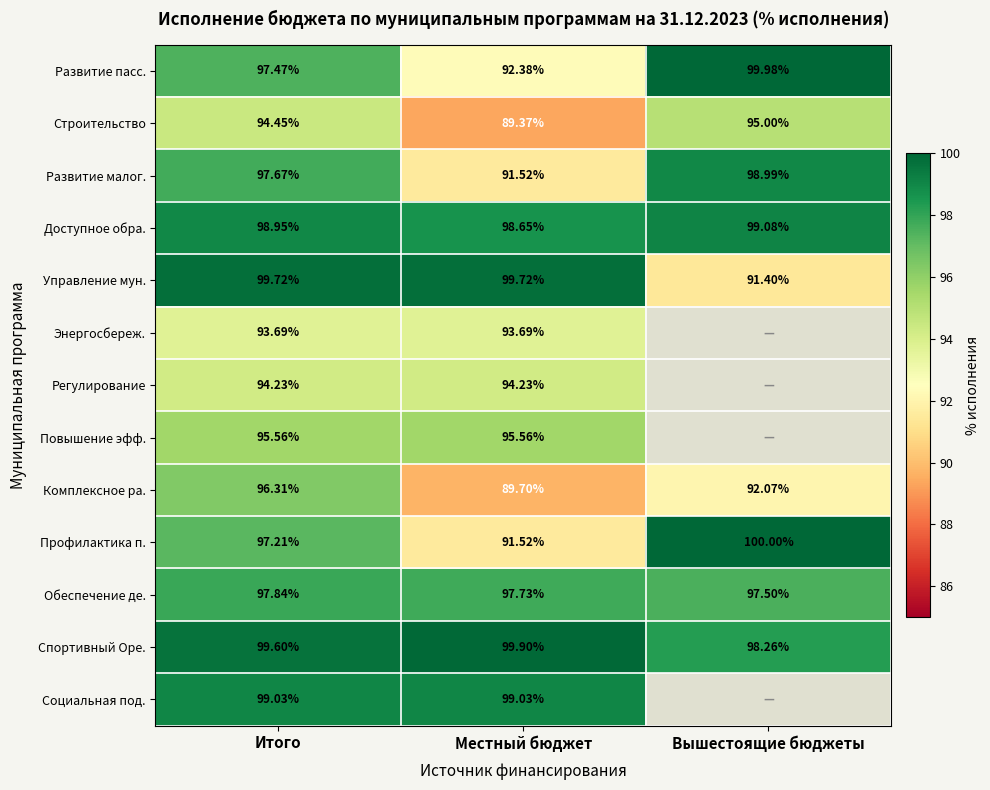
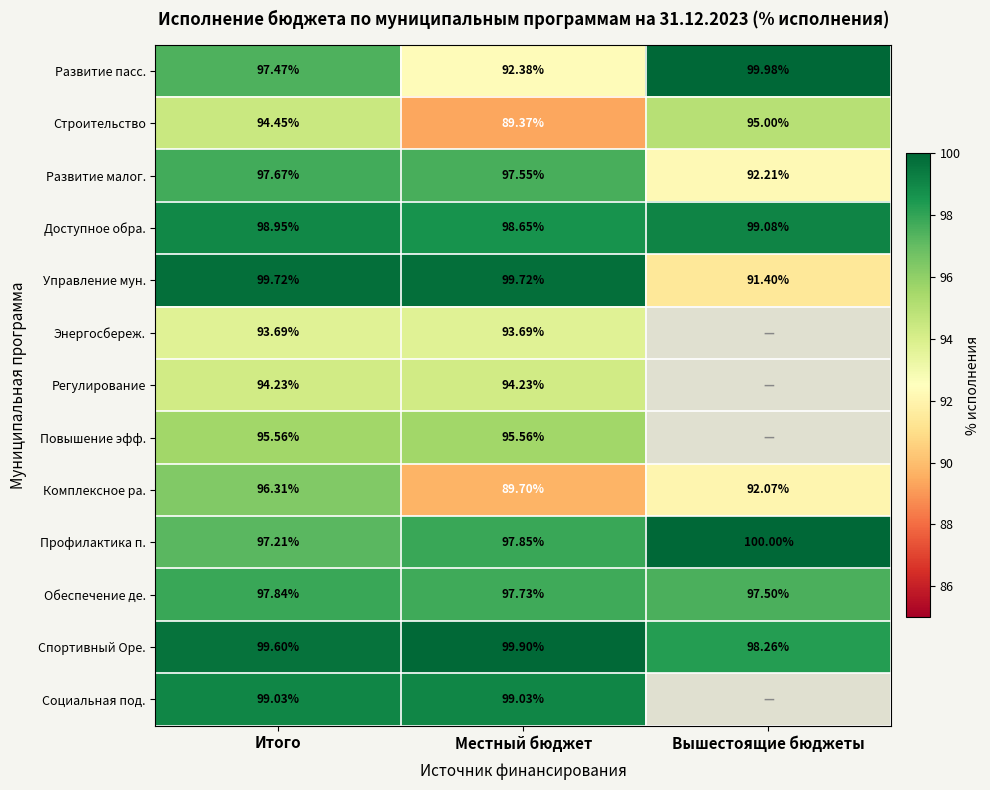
  {
    "Развитие пасс.": {
      "Итого": "97.47%",
      "Местный бюджет": "92.38%",
      "Вышестоящие бюджеты": "99.98%"
    },
    "Строительство": {
      "Итого": "94.45%",
      "Местный бюджет": "89.37%",
      "Вышестоящие бюджеты": "95.00%"
    },
    "Развитие малог.": {
      "Итого": "97.67%",
-     "Местный бюджет": "91.52%",
-     "Вышестоящие бюджеты": "98.99%"
+     "Местный бюджет": "97.55%",
+     "Вышестоящие бюджеты": "92.21%"
    },
    "Доступное обра.": {
      "Итого": "98.95%",
      "Местный бюджет": "98.65%",
      "Вышестоящие бюджеты": "99.08%"
    },
    "Управление мун.": {
      "Итого": "99.72%",
      "Местный бюджет": "99.72%",
      "Вышестоящие бюджеты": "91.40%"
    },
    "Энергосбереж.": {
      "Итого": "93.69%",
      "Местный бюджет": "93.69%"
    },
    "Регулирование": {
      "Итого": "94.23%",
      "Местный бюджет": "94.23%"
    },
    "Повышение эфф.": {
      "Итого": "95.56%",
      "Местный бюджет": "95.56%"
    },
    "Комплексное ра.": {
      "Итого": "96.31%",
      "Местный бюджет": "89.70%",
      "Вышестоящие бюджеты": "92.07%"
    },
    "Профилактика п.": {
      "Итого": "97.21%",
-     "Местный бюджет": "91.52%",
+     "Местный бюджет": "97.85%",
      "Вышестоящие бюджеты": "100.00%"
    },
    "Обеспечение де.": {
      "Итого": "97.84%",
      "Местный бюджет": "97.73%",
      "Вышестоящие бюджеты": "97.50%"
    },
    "Спортивный Оре.": {
      "Итого": "99.60%",
      "Местный бюджет": "99.90%",
      "Вышестоящие бюджеты": "98.26%"
    },
    "Социальная под.": {
      "Итого": "99.03%",
      "Местный бюджет": "99.03%"
    }
  }
